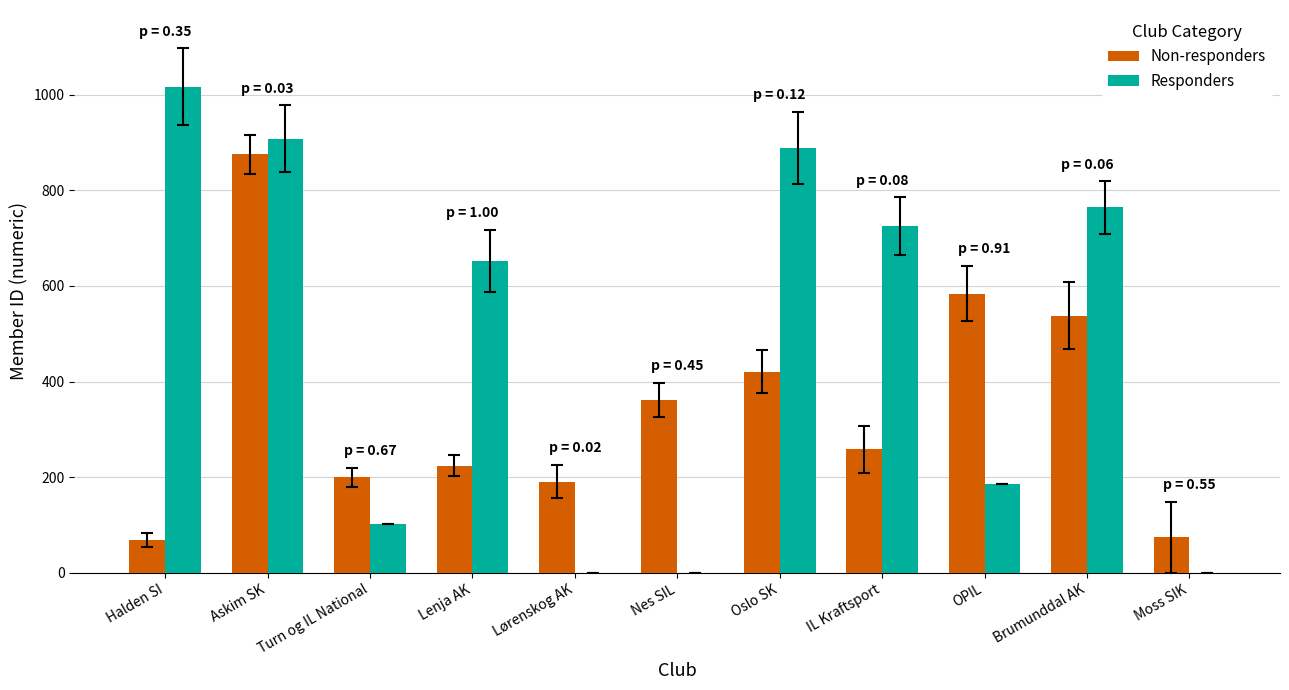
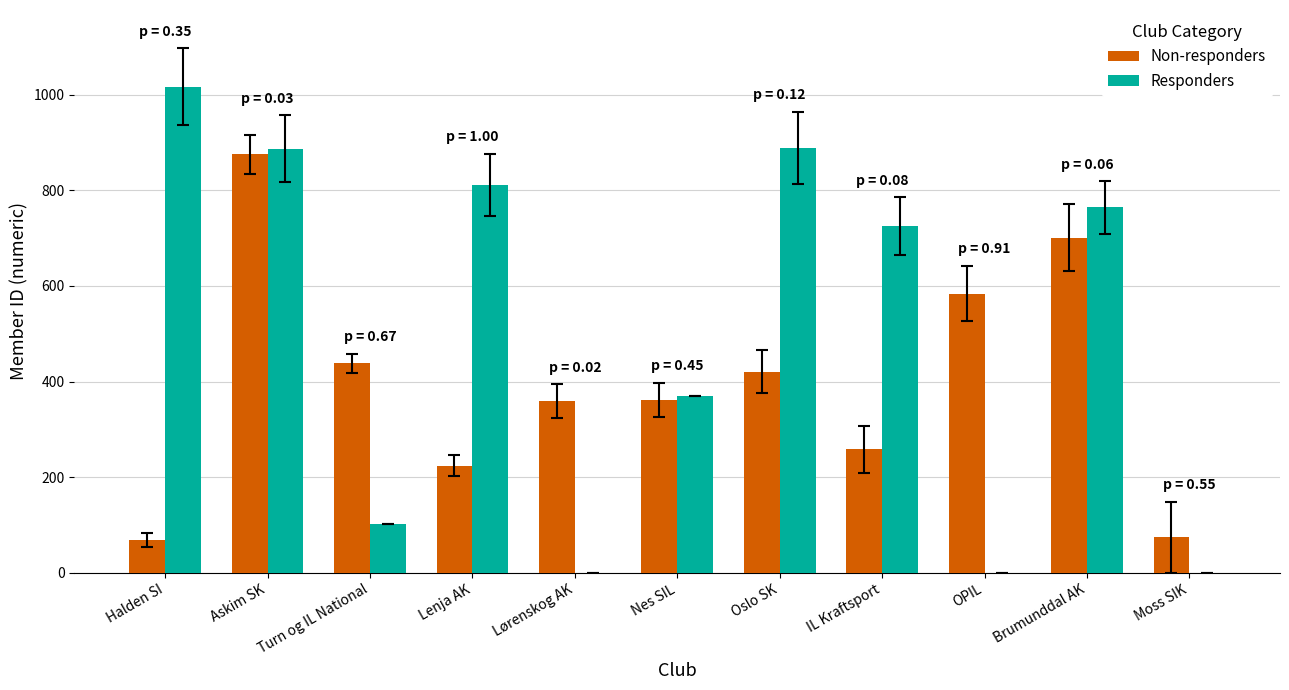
  {
    "Non-responders": {
      "Halden SI": 70,
      "Askim SK": 880,
-     "Turn og IL National": 200,
+     "Turn og IL National": 440,
      "Lenja AK": 220,
-     "Lørenskog AK": 190,
+     "Lørenskog AK": 360,
      "Nes SIL": 360,
      "Oslo SK": 420,
      "IL Kraftsport": 260,
      "OPIL": 580,
-     "Brumunddal AK": 540,
+     "Brumunddal AK": 700,
      "Moss SIK": 70
    },
    "Responders": {
      "Halden SI": 1020,
-     "Askim SK": 910,
+     "Askim SK": 890,
      "Turn og IL National": 100,
-     "Lenja AK": 650,
+     "Lenja AK": 810,
      "Lørenskog AK": 0,
-     "Nes SIL": 0,
+     "Nes SIL": 370,
      "Oslo SK": 890,
      "IL Kraftsport": 730,
-     "OPIL": 190,
+     "OPIL": 0,
      "Brumunddal AK": 760,
      "Moss SIK": 0
    }
  }
